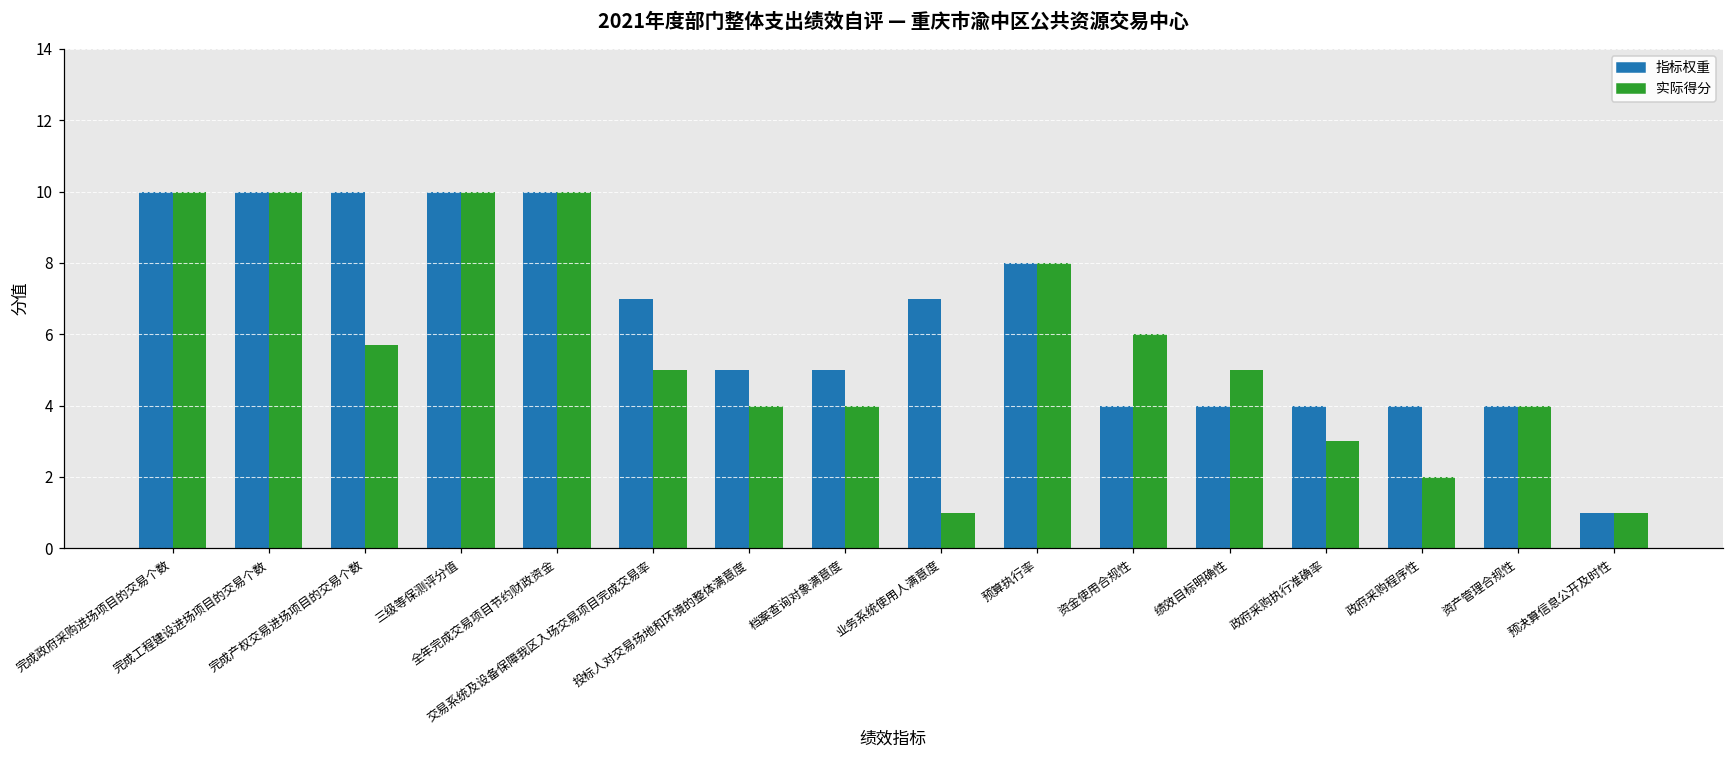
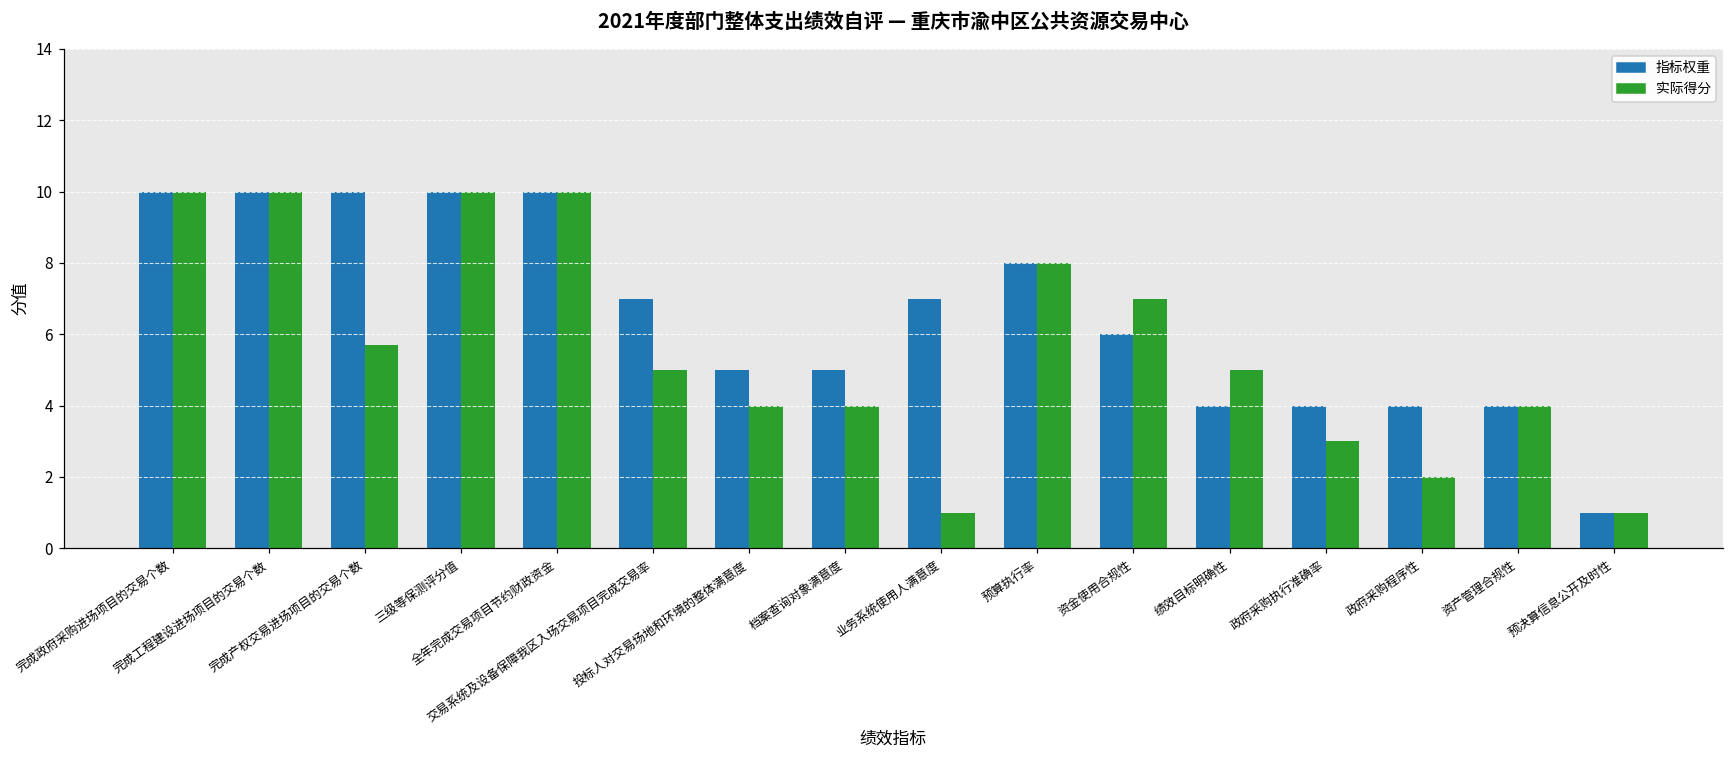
  {
    "指标权重": {
      "完成政府采购进场项目的交易个数": 10,
      "完成工程建设进场项目的交易个数": 10,
      "完成产权交易进场项目的交易个数": 10,
      "三级等保测评分值": 10,
      "全年完成交易项目节约财政资金": 10,
      "交易系统及设备保障我区入场交易项目完成交易率": 7,
      "投标人对交易场地和环境的整体满意度": 5,
      "档案查询对象满意度": 5,
      "业务系统使用人满意度": 7,
      "预算执行率": 8,
-     "资金使用合规性": 4,
+     "资金使用合规性": 6,
      "绩效目标明确性": 4,
      "政府采购执行准确率": 4,
      "政府采购程序性": 4,
      "资产管理合规性": 4,
      "预决算信息公开及时性": 1
    },
    "实际得分": {
      "完成政府采购进场项目的交易个数": 10,
      "完成工程建设进场项目的交易个数": 10,
      "完成产权交易进场项目的交易个数": 5.7,
      "三级等保测评分值": 10,
      "全年完成交易项目节约财政资金": 10,
      "交易系统及设备保障我区入场交易项目完成交易率": 5,
      "投标人对交易场地和环境的整体满意度": 4,
      "档案查询对象满意度": 4,
      "业务系统使用人满意度": 1,
      "预算执行率": 8,
-     "资金使用合规性": 6,
+     "资金使用合规性": 7,
      "绩效目标明确性": 5,
      "政府采购执行准确率": 3,
      "政府采购程序性": 2,
      "资产管理合规性": 4,
      "预决算信息公开及时性": 1
    }
  }
